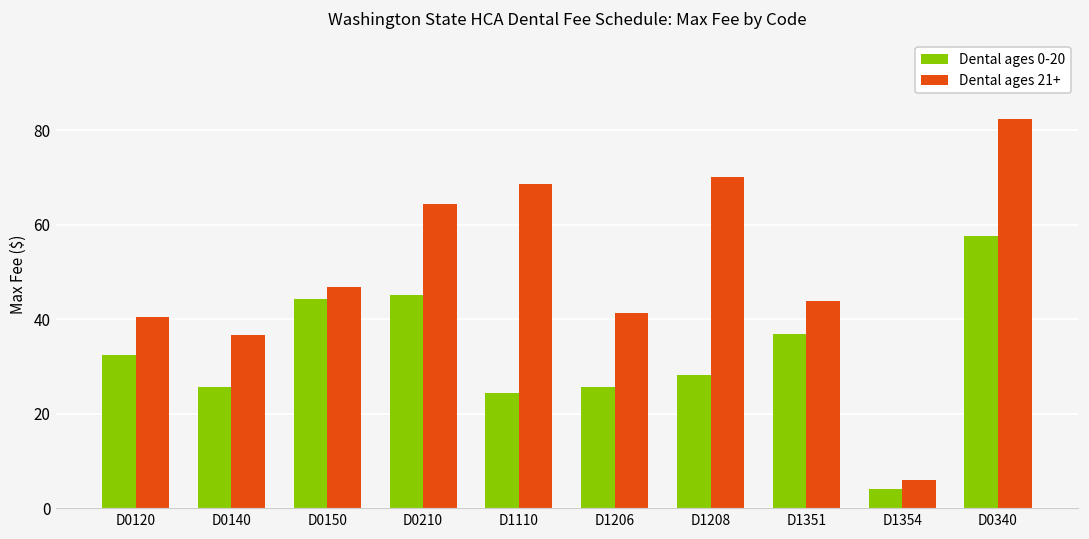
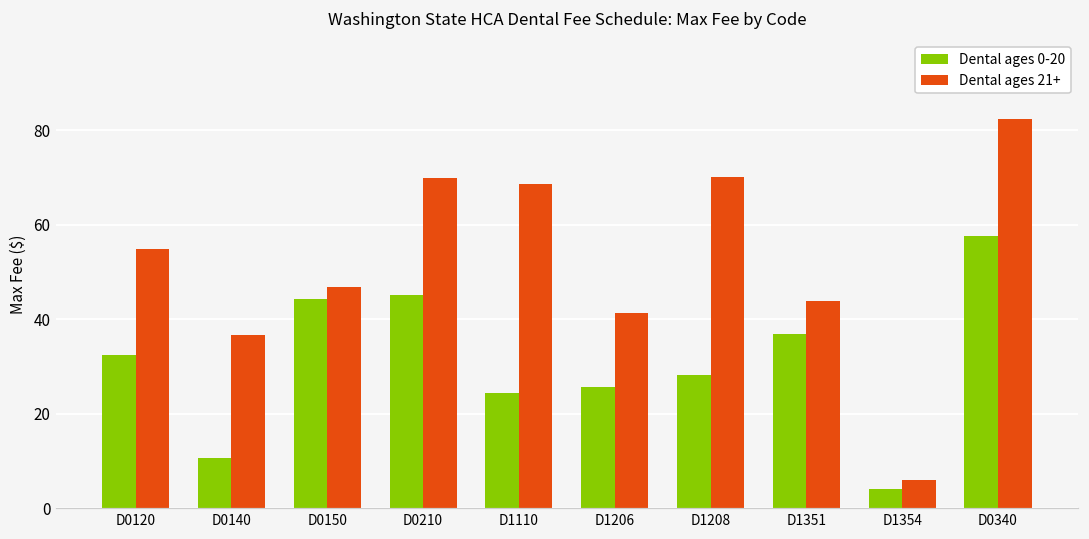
  {
    "Dental ages 0-20": {
      "D0120": 32,
-     "D0140": 26,
+     "D0140": 11,
      "D0150": 44,
      "D0210": 45,
      "D1110": 24,
      "D1206": 26,
      "D1208": 28,
      "D1351": 37,
      "D1354": 4,
      "D0340": 58
    },
    "Dental ages 21+": {
-     "D0120": 40,
+     "D0120": 55,
      "D0140": 37,
      "D0150": 47,
-     "D0210": 64,
+     "D0210": 70,
      "D1110": 69,
      "D1206": 41,
      "D1208": 70,
      "D1351": 44,
      "D1354": 6,
      "D0340": 83
    }
  }
